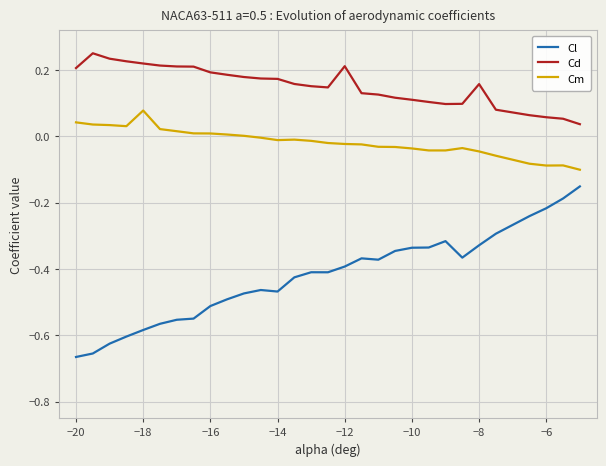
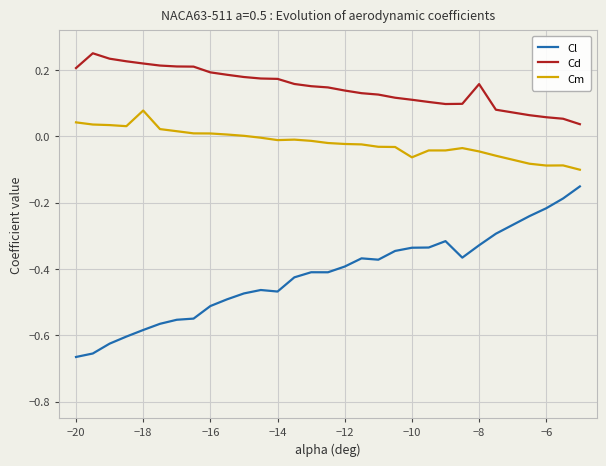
  {
    "Cl": {
      "−20": -0.67,
      "−18": -0.58,
      "−16": -0.51,
      "−14": -0.47,
      "−12": -0.39,
      "−10": -0.34,
      "−8": -0.33,
      "−6": -0.22
    },
    "Cd": {
      "−20": 0.21,
      "−18": 0.22,
      "−16": 0.19,
      "−14": 0.17,
-     "−12": 0.21,
+     "−12": 0.14,
      "−10": 0.11,
      "−8": 0.16,
      "−6": 0.06
    },
    "Cm": {
      "−20": 0.04,
      "−18": 0.08,
      "−16": 0.01,
      "−14": -0.01,
      "−12": -0.02,
-     "−10": -0.04,
+     "−10": -0.06,
      "−8": -0.05,
      "−6": -0.09
    }
  }
